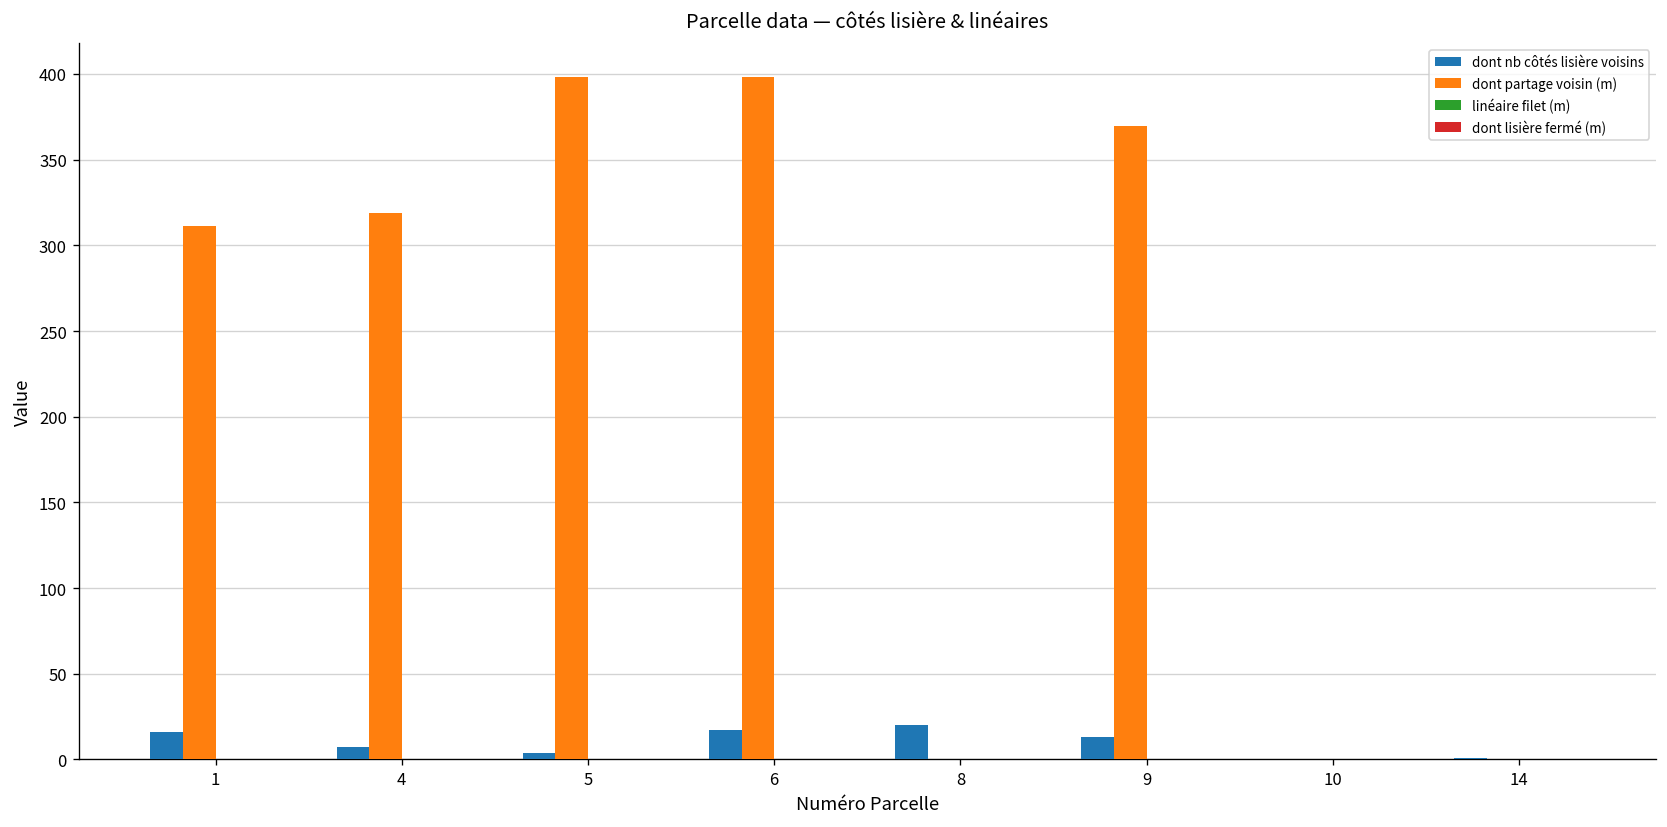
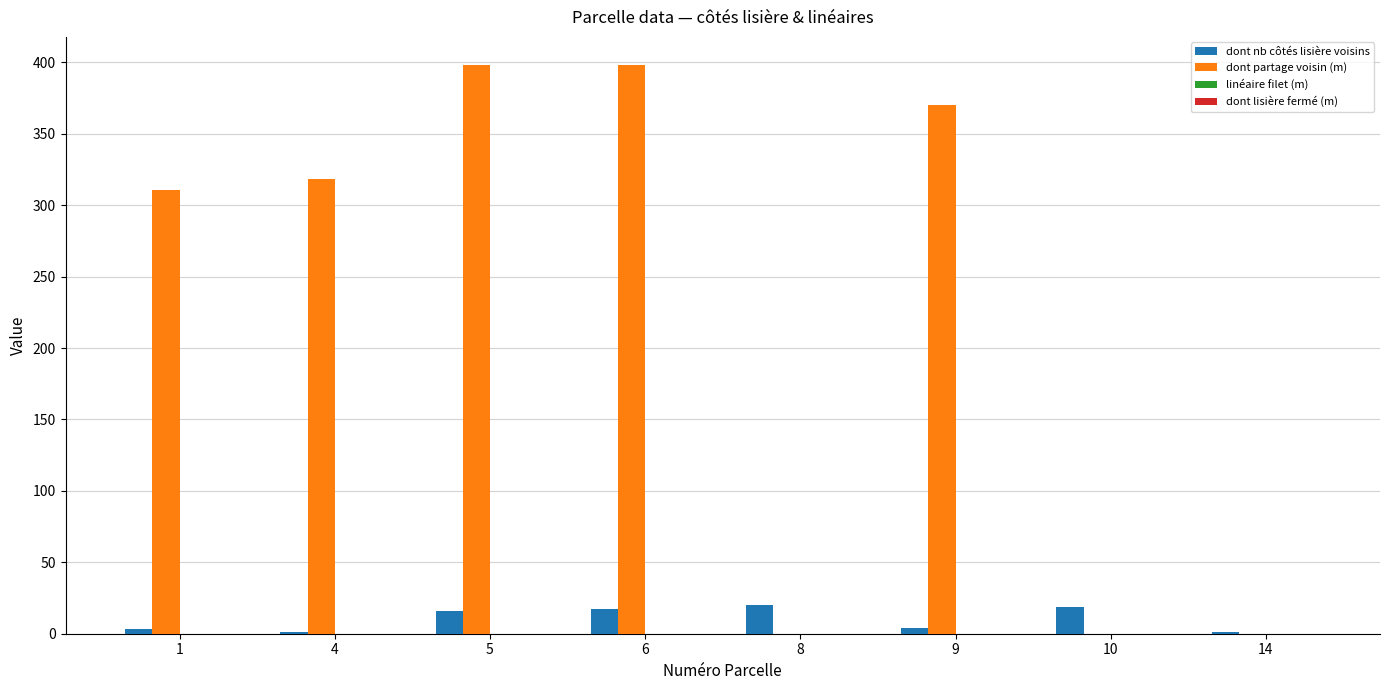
  {
    "dont nb côtés lisière voisins": {
-     "1": 16,
-     "4": 7,
-     "5": 4,
+     "1": 3,
+     "4": 1,
+     "5": 16,
      "6": 17,
      "8": 20,
-     "9": 13,
-     "10": 0
+     "9": 4,
+     "10": 19
    },
    "dont partage voisin (m)": {
      "1": 311,
      "4": 319,
      "5": 398,
      "6": 398,
      "8": 0,
      "9": 370,
      "10": 0,
      "14": 0
    },
    "linéaire filet (m)": {
      "1": 0,
      "4": 0,
      "5": 0,
      "6": 0,
      "8": 0,
      "9": 0,
      "10": 0,
      "14": 0
    },
    "dont lisière fermé (m)": {
      "1": 0,
      "4": 0,
      "5": 0,
      "6": 0,
      "8": 0,
      "9": 0,
      "10": 0,
      "14": 0
    }
  }
